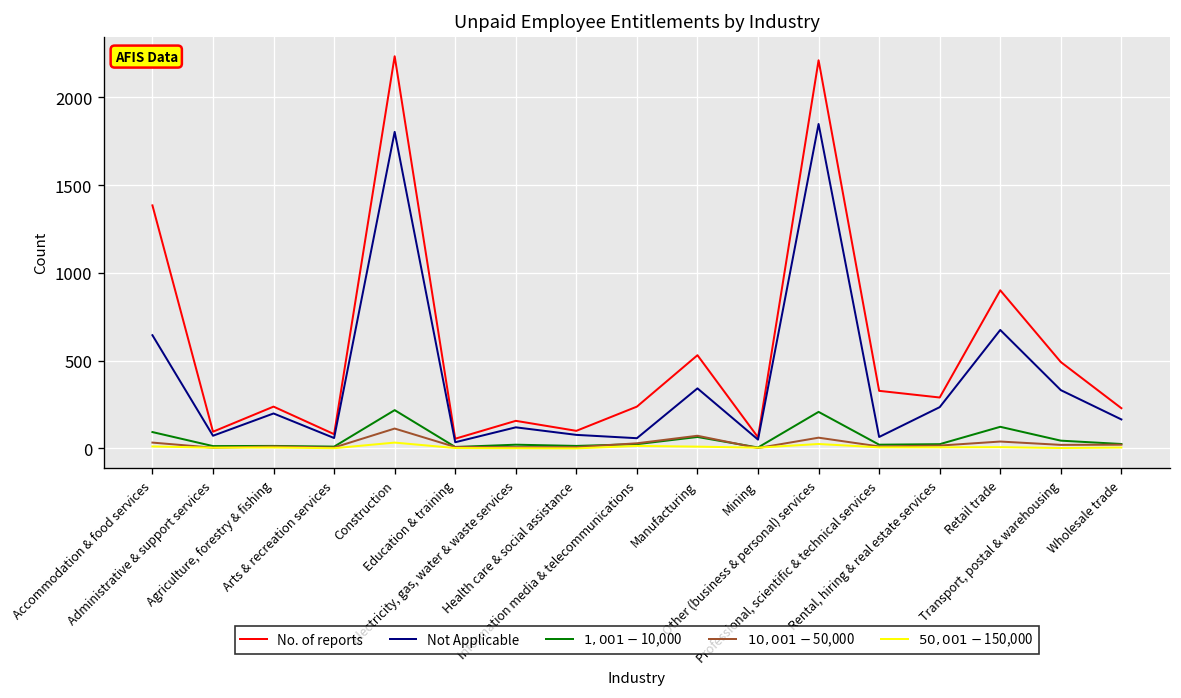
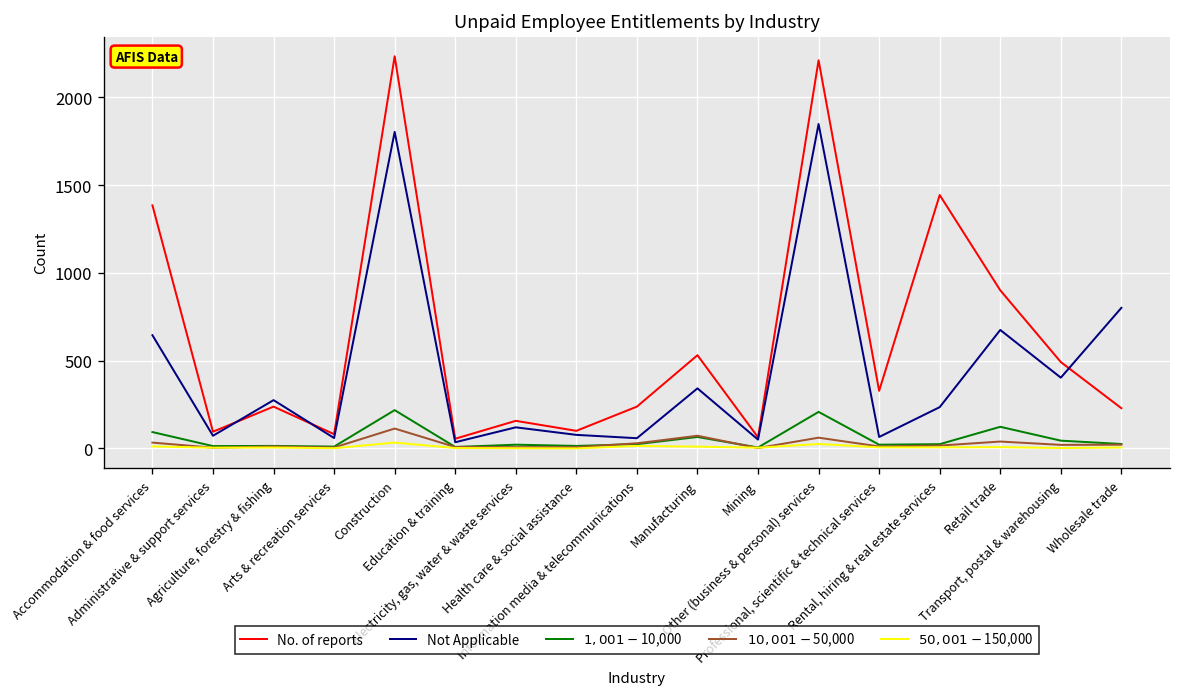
  {
    "No. of reports": {
      "Accommodation & food services": 1390,
      "Administrative & support services": 100,
      "Agriculture, forestry & fishing": 240,
      "Arts & recreation services": 80,
      "Construction": 2240,
      "Education & training": 60,
      "Electricity, gas, water & waste services": 160,
      "Health care & social assistance": 100,
      "Information media & telecommunications": 240,
      "Manufacturing": 530,
      "Other (business & personal) services": 2210,
      "Professional, scientific & technical services": 330,
-     "Rental, hiring & real estate services": 290,
+     "Rental, hiring & real estate services": 1440,
      "Retail trade": 900,
      "Transport, postal & warehousing": 490,
      "Wholesale trade": 230
    },
    "Not Applicable": {
      "Accommodation & food services": 650,
      "Administrative & support services": 70,
-     "Agriculture, forestry & fishing": 200,
+     "Agriculture, forestry & fishing": 280,
      "Arts & recreation services": 60,
      "Construction": 1800,
      "Education & training": 40,
      "Electricity, gas, water & waste services": 120,
      "Health care & social assistance": 80,
      "Information media & telecommunications": 60,
      "Manufacturing": 340,
      "Other (business & personal) services": 1850,
      "Professional, scientific & technical services": 70,
      "Rental, hiring & real estate services": 240,
      "Retail trade": 680,
-     "Transport, postal & warehousing": 330,
-     "Wholesale trade": 170
+     "Transport, postal & warehousing": 400,
+     "Wholesale trade": 800
    }
  }
